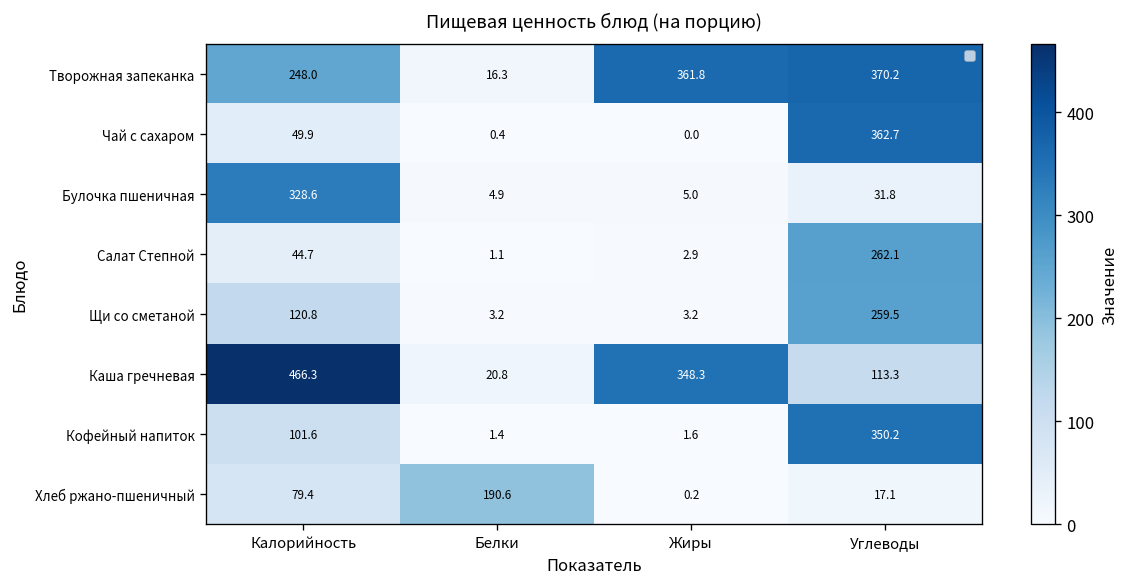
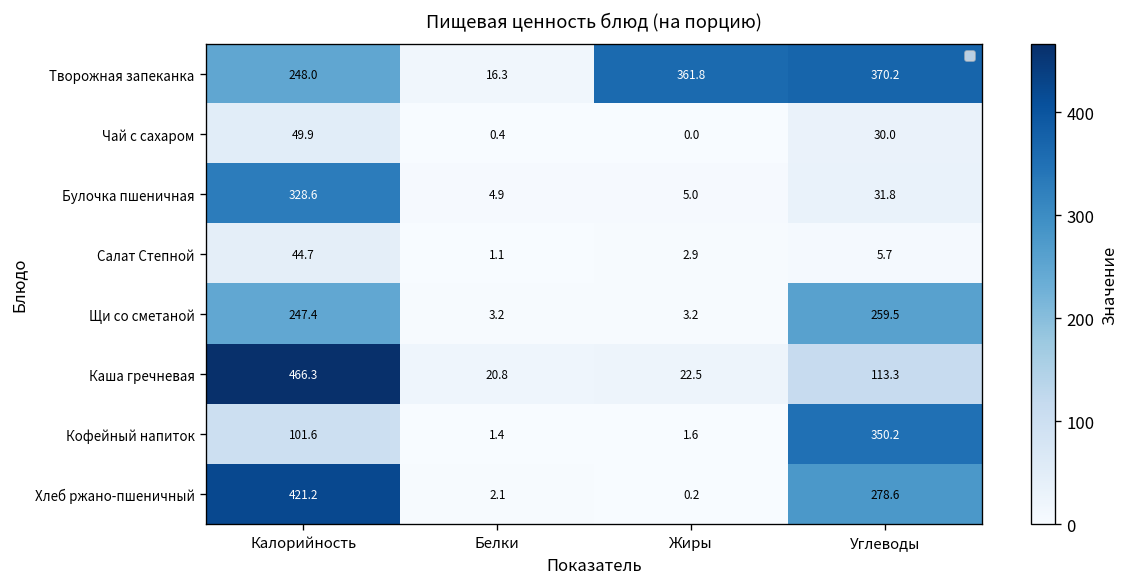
  {
    "Творожная запеканка": {
      "Калорийность": 248.0,
      "Белки": 16.3,
      "Жиры": 361.8,
      "Углеводы": 370.2
    },
    "Чай с сахаром": {
      "Калорийность": 49.9,
      "Белки": 0.4,
      "Жиры": 0.0,
-     "Углеводы": 362.7
+     "Углеводы": 30.0
    },
    "Булочка пшеничная": {
      "Калорийность": 328.6,
      "Белки": 4.9,
      "Жиры": 5.0,
      "Углеводы": 31.8
    },
    "Салат Степной": {
      "Калорийность": 44.7,
      "Белки": 1.1,
      "Жиры": 2.9,
-     "Углеводы": 262.1
+     "Углеводы": 5.7
    },
    "Щи со сметаной": {
-     "Калорийность": 120.8,
+     "Калорийность": 247.4,
      "Белки": 3.2,
      "Жиры": 3.2,
      "Углеводы": 259.5
    },
    "Каша гречневая": {
      "Калорийность": 466.3,
      "Белки": 20.8,
-     "Жиры": 348.3,
+     "Жиры": 22.5,
      "Углеводы": 113.3
    },
    "Кофейный напиток": {
      "Калорийность": 101.6,
      "Белки": 1.4,
      "Жиры": 1.6,
      "Углеводы": 350.2
    },
    "Хлеб ржано-пшеничный": {
-     "Калорийность": 79.4,
-     "Белки": 190.6,
+     "Калорийность": 421.2,
+     "Белки": 2.1,
      "Жиры": 0.2,
-     "Углеводы": 17.1
+     "Углеводы": 278.6
    }
  }
